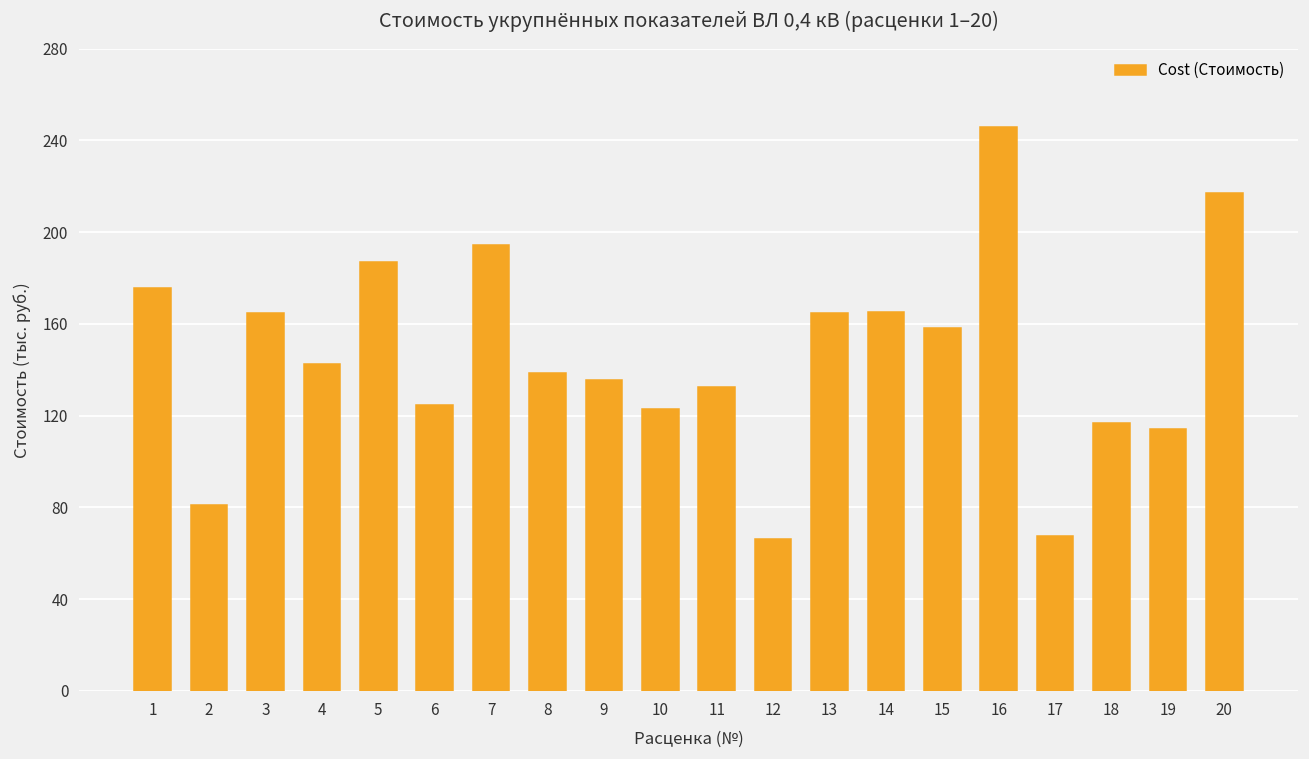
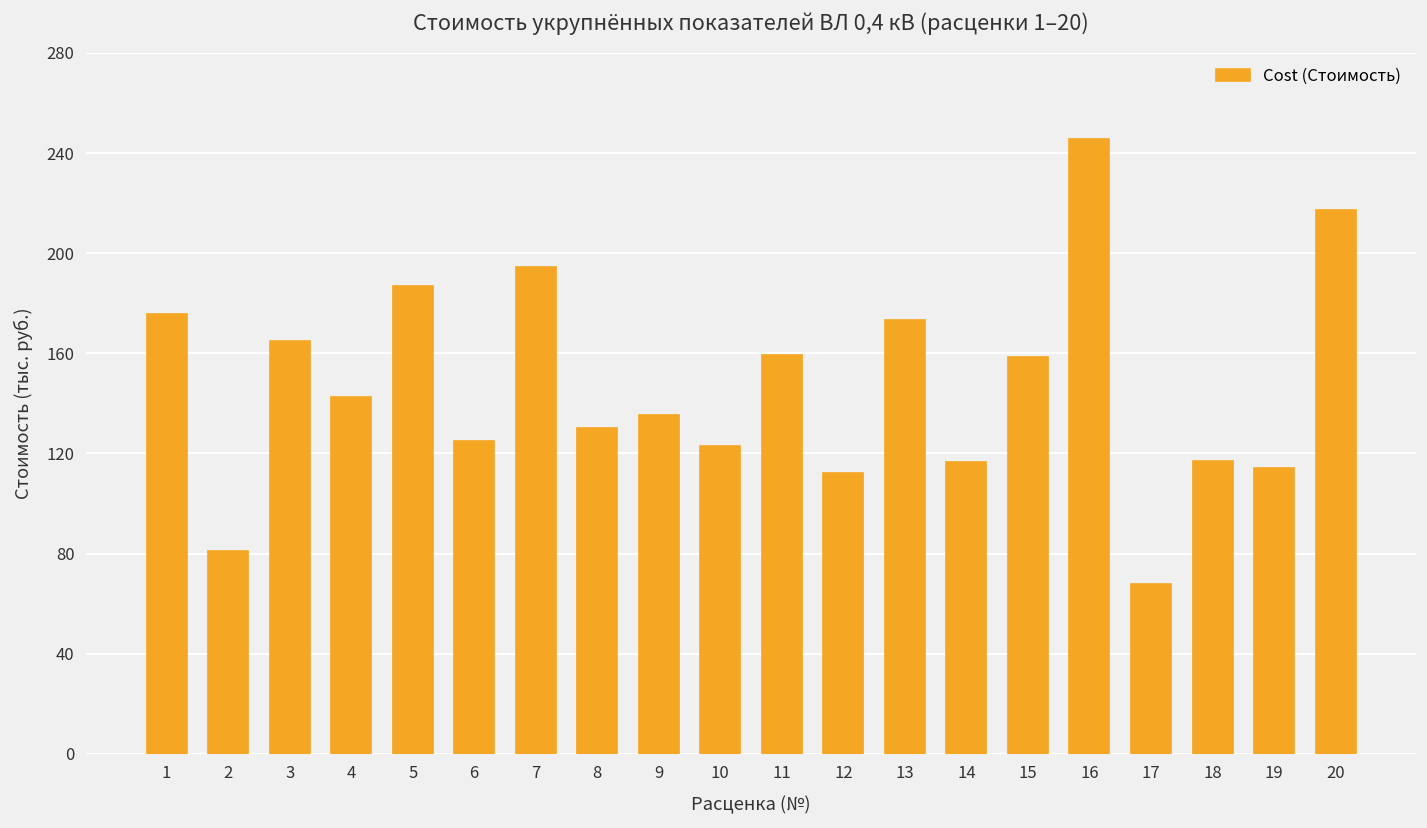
  {
    "1": 176,
    "2": 81,
    "3": 165,
    "4": 143,
    "5": 187,
    "6": 125,
    "7": 195,
-   "8": 139,
+   "8": 130,
    "9": 136,
    "10": 123,
-   "11": 132,
-   "12": 66,
-   "13": 165,
-   "14": 165,
+   "11": 159,
+   "12": 112,
+   "13": 173,
+   "14": 117,
    "15": 158,
    "16": 246,
    "17": 68,
    "18": 117,
    "19": 114,
    "20": 217
  }
